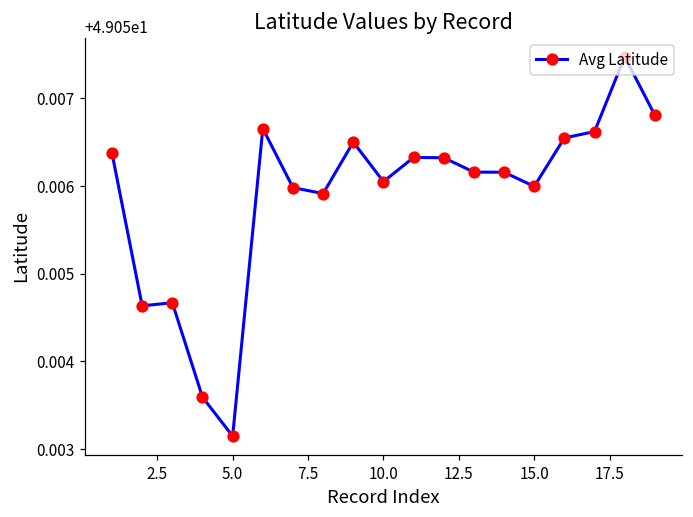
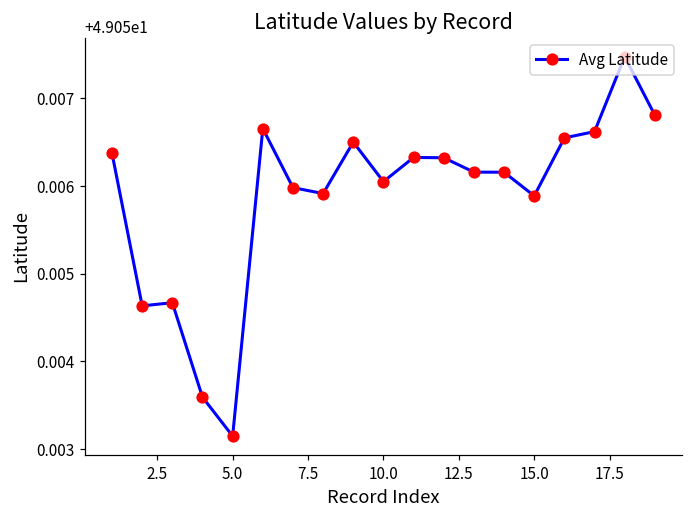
  {
    "5.0": 49.0531,
    "10.0": 49.0561,
-   "15.0": 49.0560
+   "15.0": 49.0559
  }
